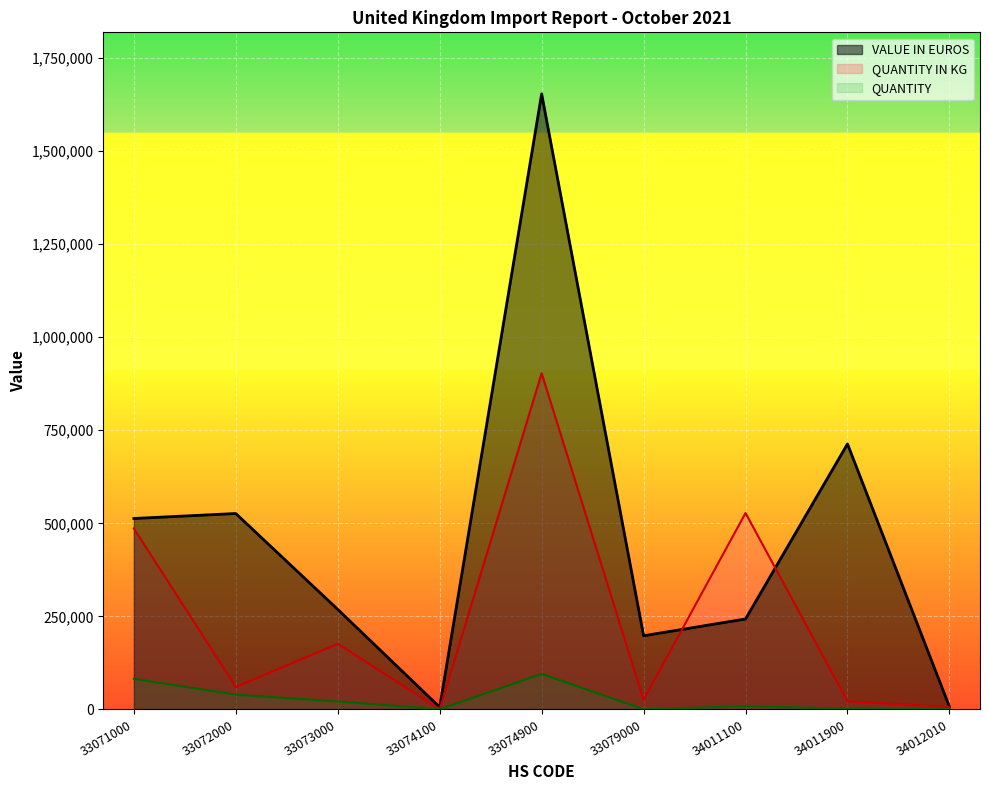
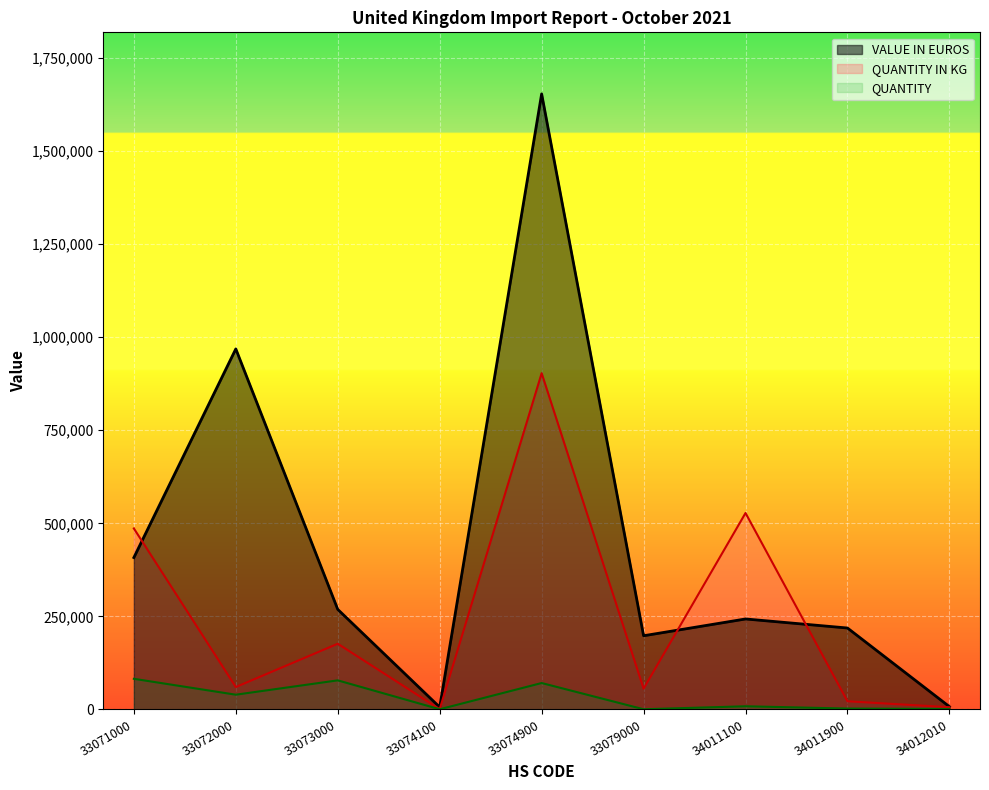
  {
    "VALUE IN EUROS": {
-     "33071000": "510,000",
-     "33072000": "530,000",
+     "33071000": "410,000",
+     "33072000": "970,000",
      "33073000": "270,000",
      "33074900": "1,650,000",
      "33079000": "200,000",
      "34011100": "240,000",
-     "34011900": "710,000"
+     "34011900": "220,000"
    },
    "QUANTITY IN KG": {
      "33071000": "490,000",
      "33072000": "60,000",
      "33073000": "180,000",
      "33074900": "900,000",
-     "33079000": "30,000",
+     "33079000": "60,000",
      "34011100": "530,000",
      "34011900": "20,000"
    },
    "QUANTITY": {
      "33071000": "80,000",
      "33072000": "40,000",
-     "33073000": "20,000",
-     "33074900": "100,000",
+     "33073000": "80,000",
+     "33074900": "70,000",
      "33079000": "0",
      "34011100": "10,000",
      "34011900": "0"
    }
  }
